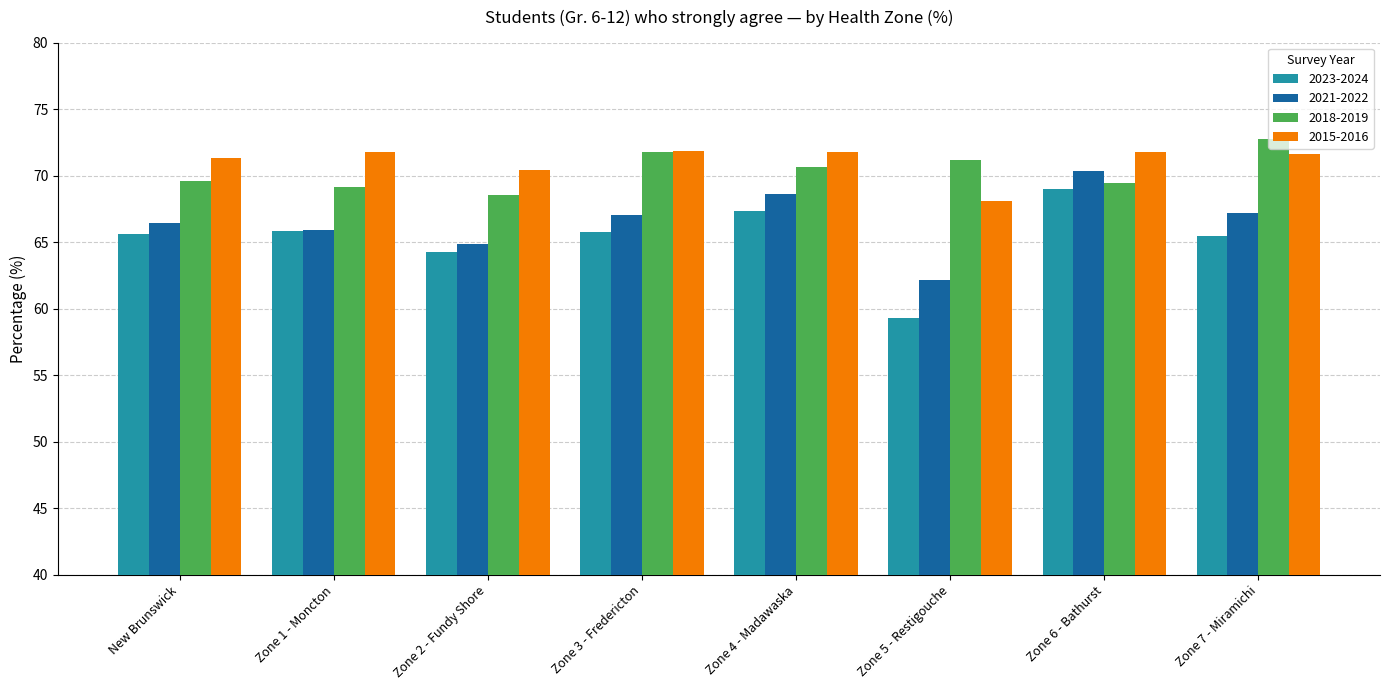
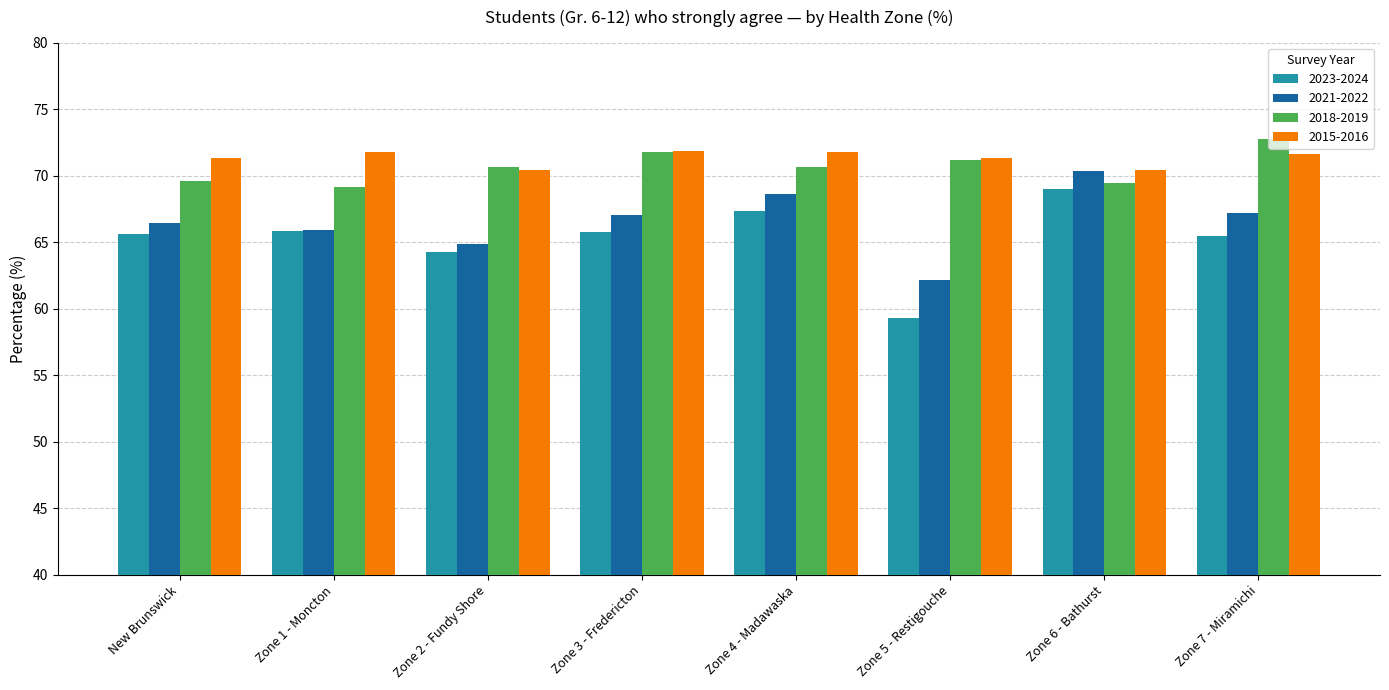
  {
    "2018-2019": {
      "New Brunswick": 69.6,
      "Zone 1 - Moncton": 69.1,
-     "Zone 2 - Fundy Shore": 68.6,
+     "Zone 2 - Fundy Shore": 70.7,
      "Zone 3 - Fredericton": 71.8,
      "Zone 4 - Madawaska": 70.7,
      "Zone 5 - Restigouche": 71.2,
      "Zone 6 - Bathurst": 69.4
    },
    "2015-2016": {
      "New Brunswick": 71.3,
      "Zone 1 - Moncton": 71.8,
      "Zone 2 - Fundy Shore": 70.4,
      "Zone 3 - Fredericton": 71.8,
      "Zone 4 - Madawaska": 71.8,
-     "Zone 5 - Restigouche": 68.1,
-     "Zone 6 - Bathurst": 71.8,
+     "Zone 5 - Restigouche": 71.3,
+     "Zone 6 - Bathurst": 70.5,
      "Zone 7 - Miramichi": 71.6
    }
  }
